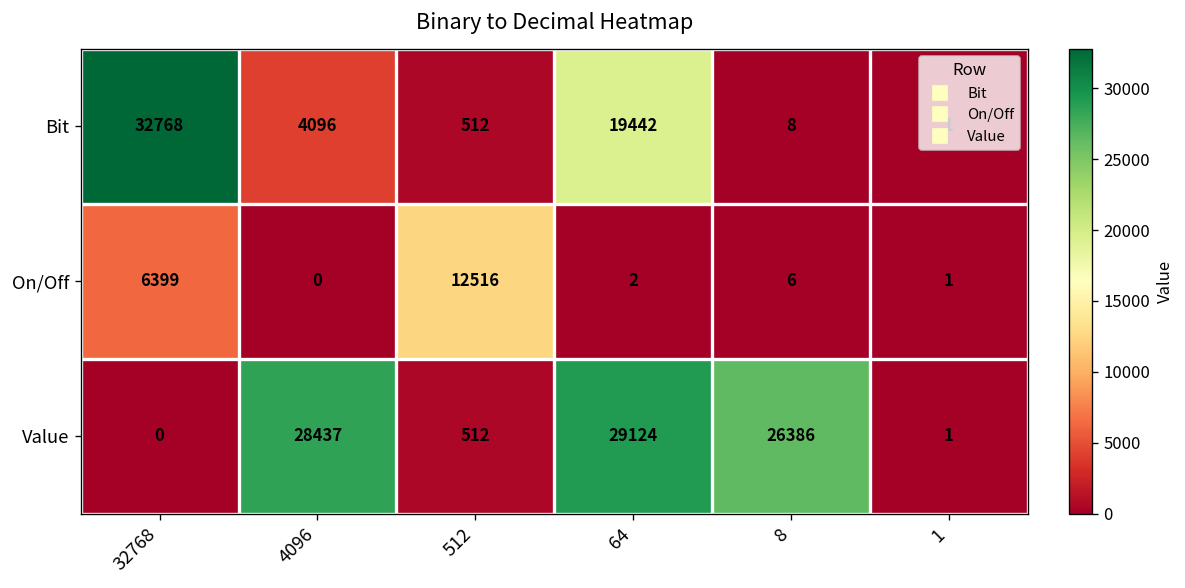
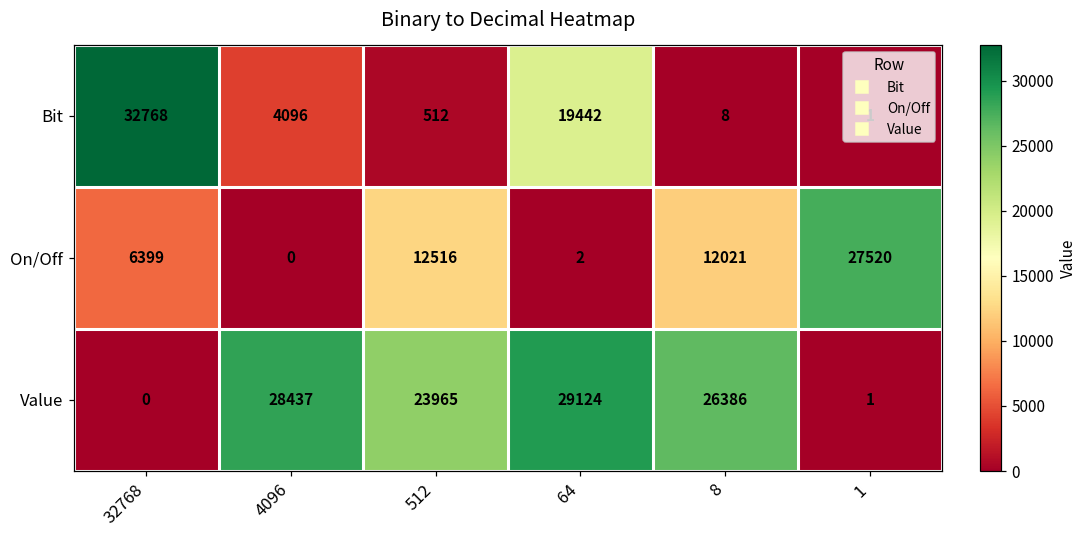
  {
    "Bit": {
      "32768": 32768,
      "4096": 4096,
      "512": 512,
      "64": 19442,
      "8": 8
    },
    "On/Off": {
      "32768": 6399,
      "4096": 0,
      "512": 12516,
      "64": 2,
-     "8": 6,
-     "1": 1
+     "8": 12021,
+     "1": 27520
    },
    "Value": {
      "32768": 0,
      "4096": 28437,
-     "512": 512,
+     "512": 23965,
      "64": 29124,
      "8": 26386,
      "1": 1
    }
  }
